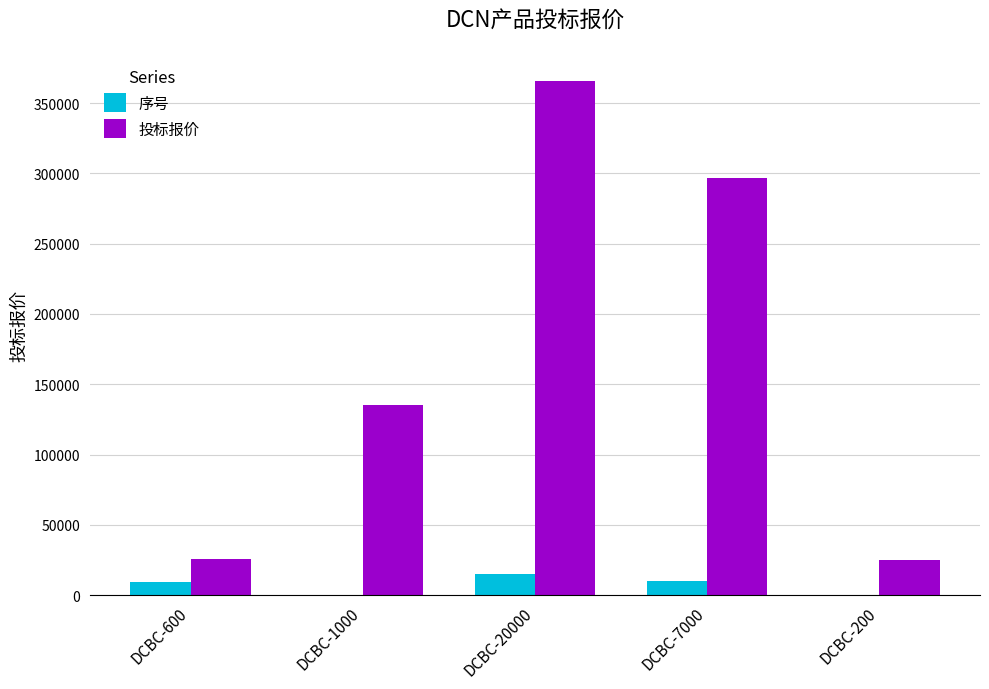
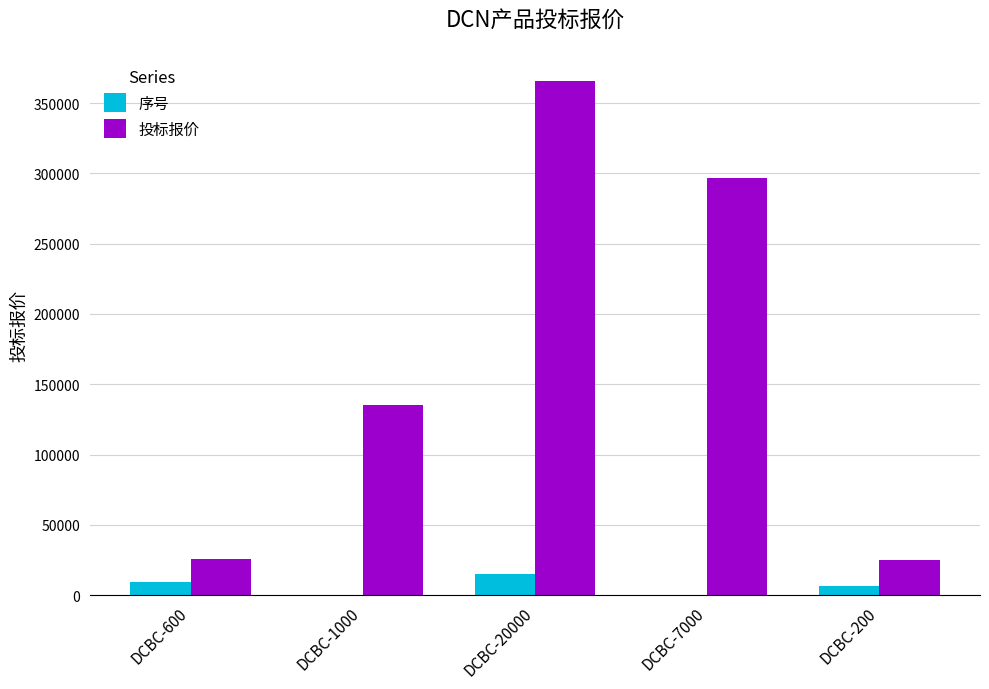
  {
    "序号": {
      "DCBC-600": 10000,
      "DCBC-20000": 15000,
-     "DCBC-7000": 10000,
-     "DCBC-200": 0
+     "DCBC-7000": 0,
+     "DCBC-200": 7000
    },
    "投标报价": {
      "DCBC-600": 26000,
      "DCBC-1000": 135000,
      "DCBC-20000": 366000,
      "DCBC-7000": 297000,
      "DCBC-200": 25000
    }
  }
